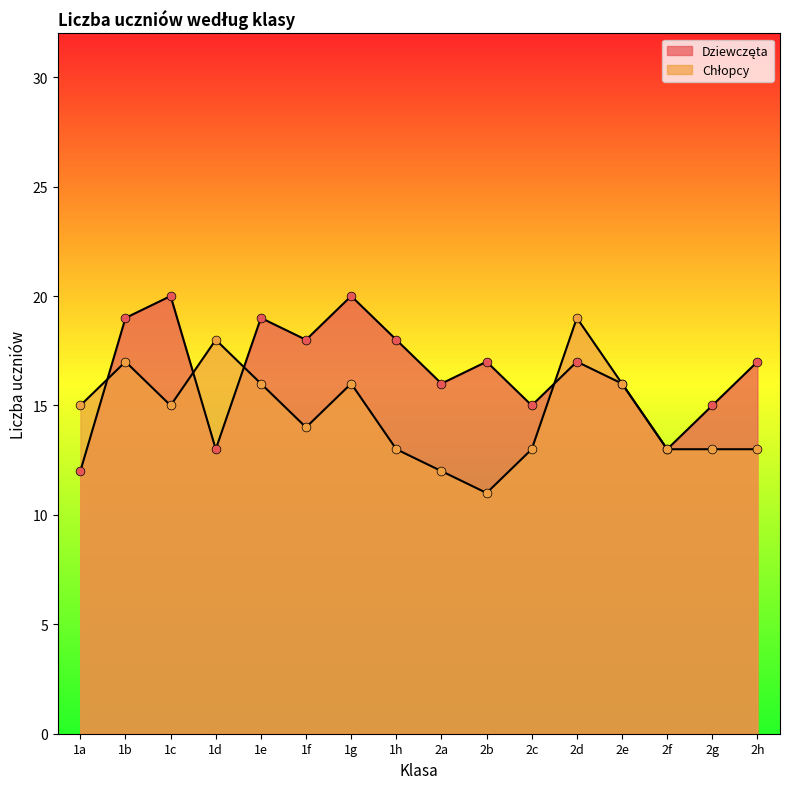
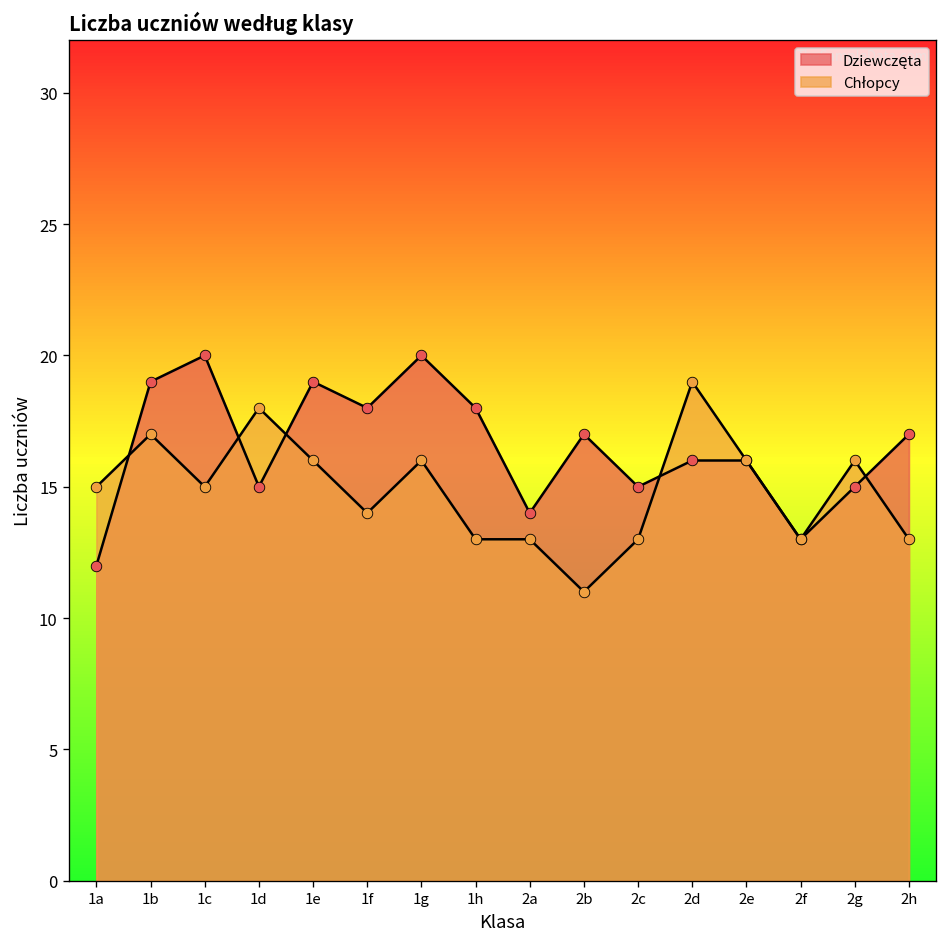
  {
    "Dziewczęta": {
      "1a": 12,
      "1b": 19,
      "1c": 20,
-     "1d": 13,
+     "1d": 15,
      "1e": 19,
      "1f": 18,
      "1g": 20,
      "1h": 18,
-     "2a": 16,
+     "2a": 14,
      "2b": 17,
      "2c": 15,
-     "2d": 17,
+     "2d": 16,
      "2g": 15,
      "2h": 17
    },
    "Chłopcy": {
      "1a": 15,
      "1b": 17,
      "1c": 15,
      "1d": 18,
      "1e": 16,
      "1f": 14,
      "1g": 16,
      "1h": 13,
-     "2a": 12,
+     "2a": 13,
      "2b": 11,
      "2c": 13,
      "2d": 19,
-     "2g": 13,
+     "2g": 16,
      "2h": 13
    }
  }
